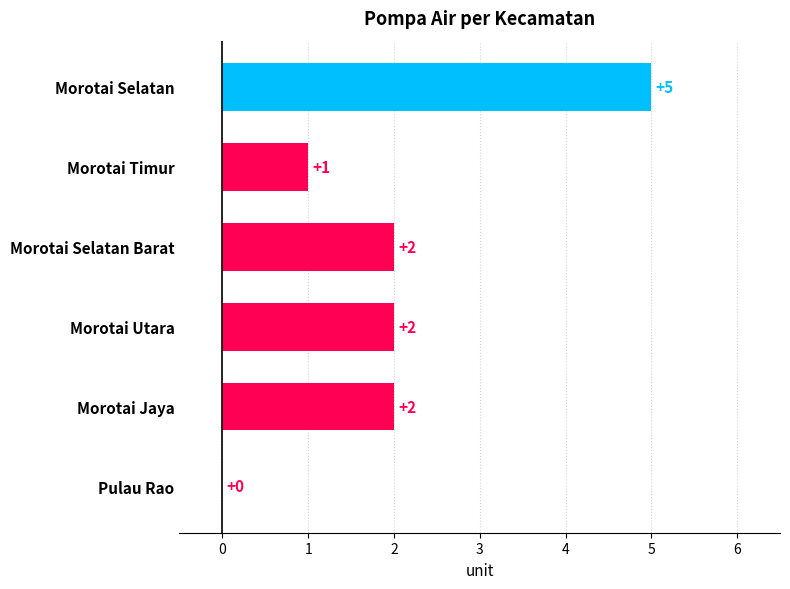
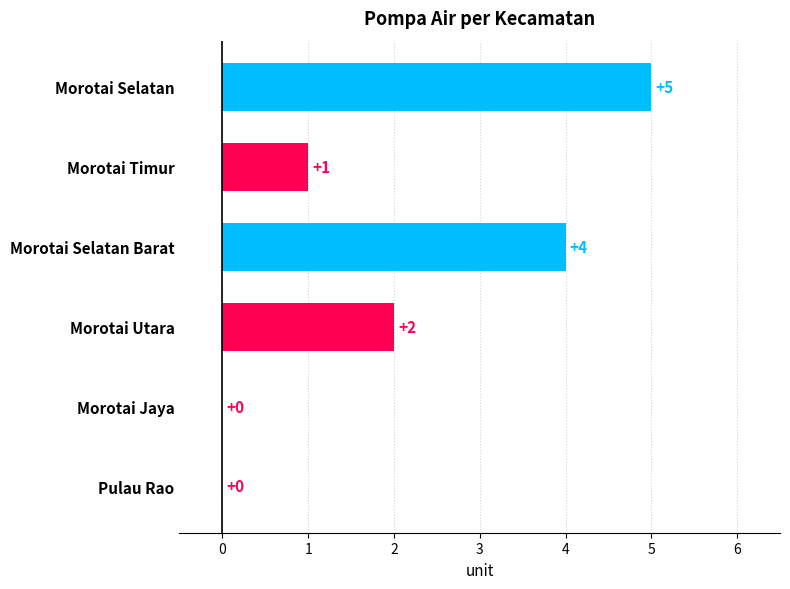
  {
    "Morotai Selatan": "+5",
    "Morotai Timur": "+1",
-   "Morotai Selatan Barat": "+2",
+   "Morotai Selatan Barat": "+4",
    "Morotai Utara": "+2",
-   "Morotai Jaya": "+2",
+   "Morotai Jaya": "+0",
    "Pulau Rao": "+0"
  }
